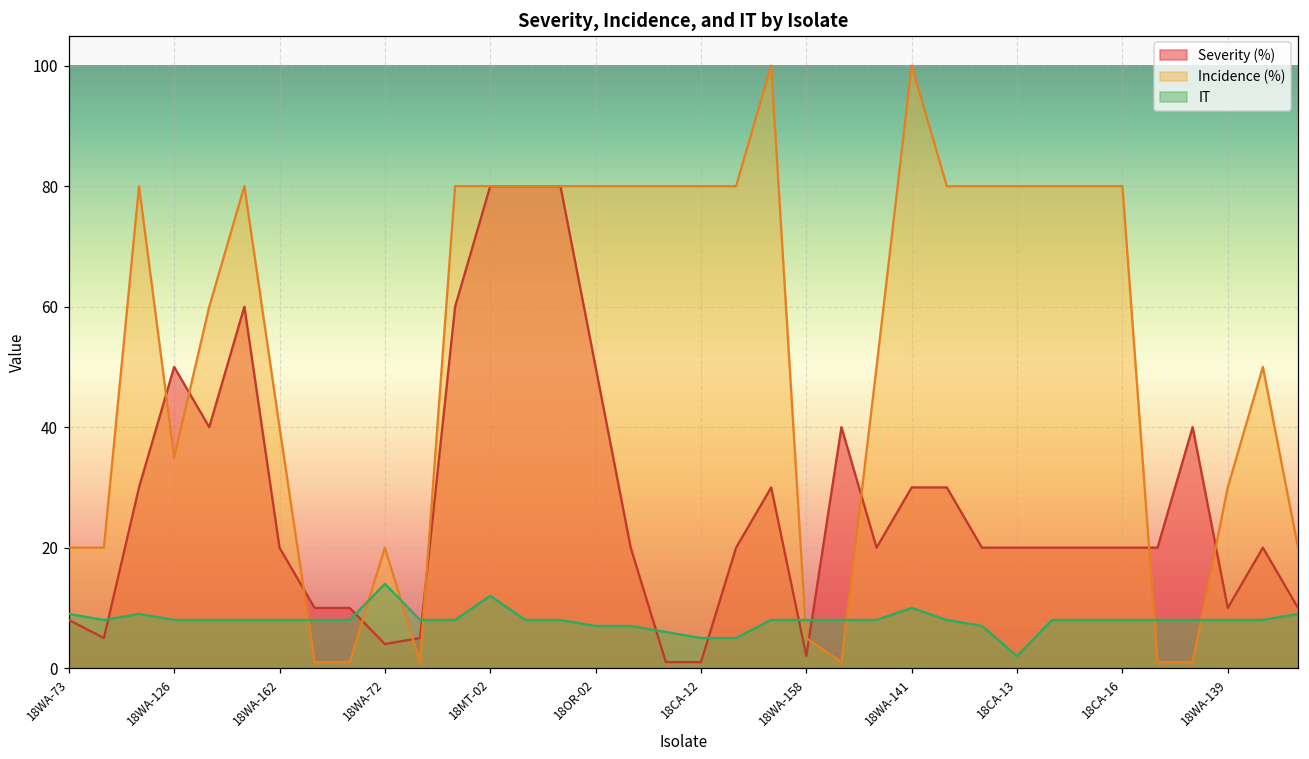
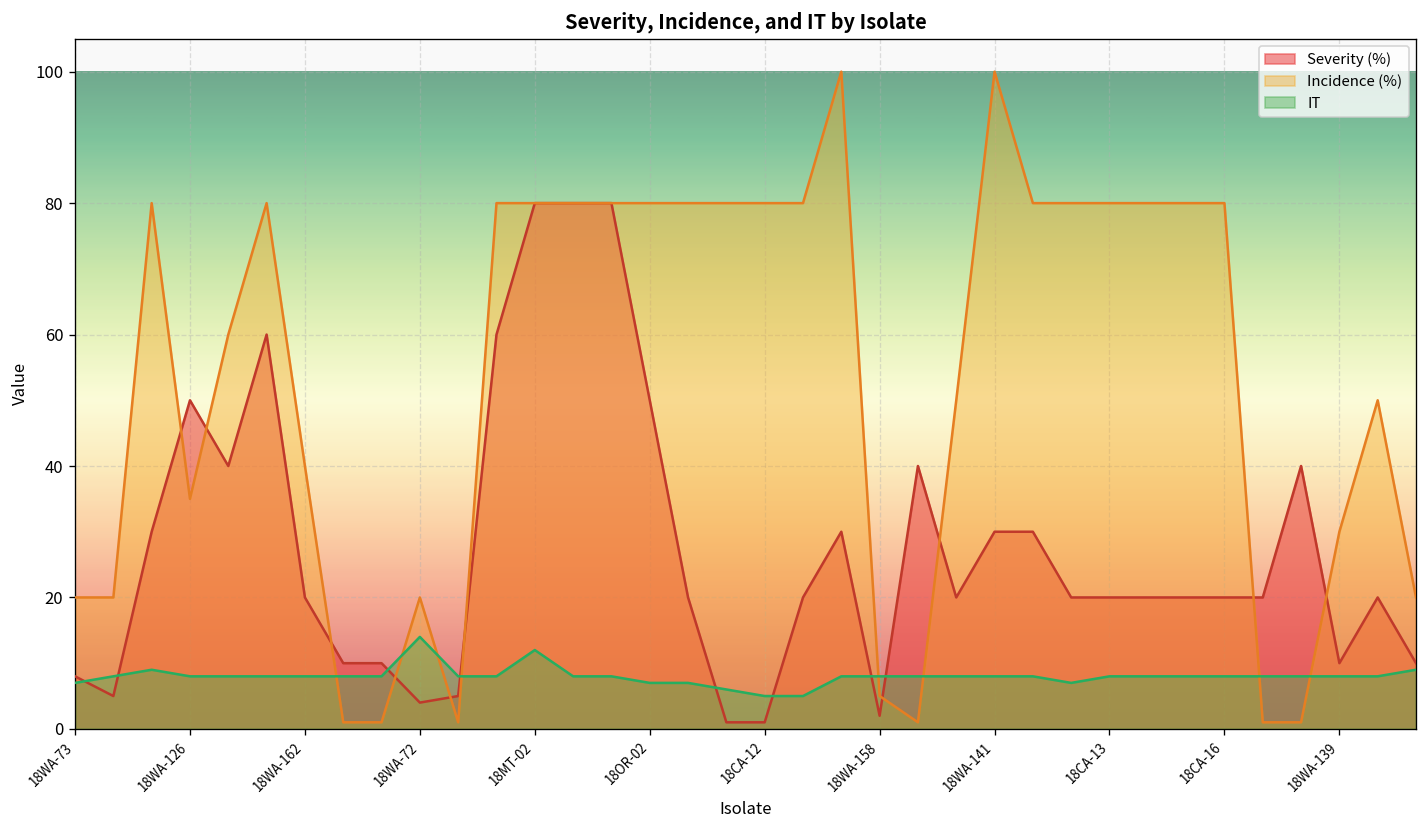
  {
    "Severity (%)": {
      "18WA-73": 8,
      "18WA-126": 50,
      "18WA-162": 20,
      "18WA-72": 4,
      "18OR-02": 50,
      "18CA-12": 1,
      "18WA-158": 2,
      "18WA-141": 30,
      "18CA-13": 20,
      "18CA-16": 20,
      "18WA-139": 10
    },
    "Incidence (%)": {
      "18WA-73": 20,
      "18WA-126": 35,
      "18WA-162": 40,
      "18WA-72": 20,
      "18OR-02": 80,
      "18CA-12": 80,
      "18WA-158": 5,
      "18WA-141": 100,
      "18CA-13": 80,
      "18CA-16": 80,
      "18WA-139": 30
    },
    "IT": {
-     "18WA-73": 9,
+     "18WA-73": 7,
      "18WA-126": 8,
      "18WA-162": 8,
      "18WA-72": 14,
      "18MT-02": 12,
      "18OR-02": 7,
      "18CA-12": 5,
      "18WA-158": 8,
-     "18WA-141": 10,
-     "18CA-13": 2,
+     "18WA-141": 8,
+     "18CA-13": 8,
      "18CA-16": 8,
      "18WA-139": 8
    }
  }
